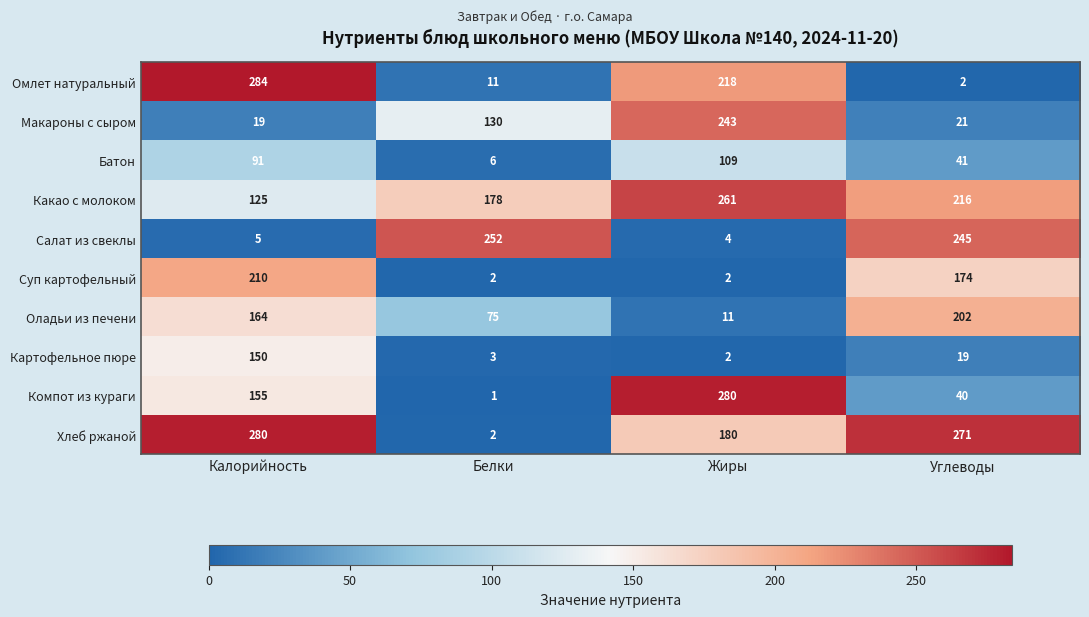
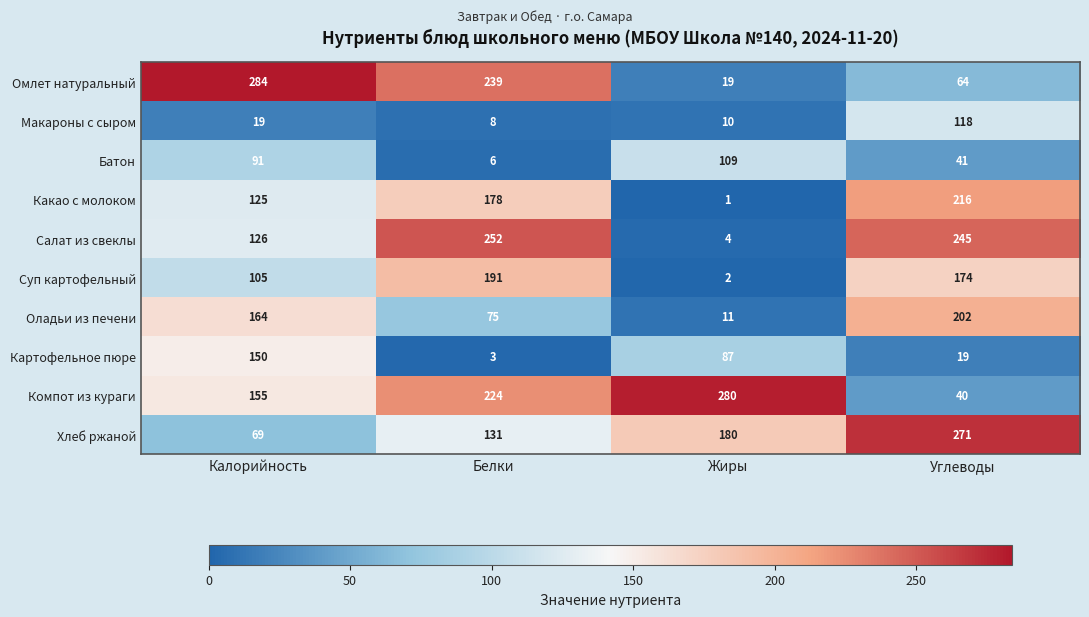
  {
    "Омлет натуральный": {
      "Калорийность": 284,
-     "Белки": 11,
-     "Жиры": 218,
-     "Углеводы": 2
+     "Белки": 239,
+     "Жиры": 19,
+     "Углеводы": 64
    },
    "Макароны с сыром": {
      "Калорийность": 19,
-     "Белки": 130,
-     "Жиры": 243,
-     "Углеводы": 21
+     "Белки": 8,
+     "Жиры": 10,
+     "Углеводы": 118
    },
    "Батон": {
      "Калорийность": 91,
      "Белки": 6,
      "Жиры": 109,
      "Углеводы": 41
    },
    "Какао с молоком": {
      "Калорийность": 125,
      "Белки": 178,
-     "Жиры": 261,
+     "Жиры": 1,
      "Углеводы": 216
    },
    "Салат из свеклы": {
-     "Калорийность": 5,
+     "Калорийность": 126,
      "Белки": 252,
      "Жиры": 4,
      "Углеводы": 245
    },
    "Суп картофельный": {
-     "Калорийность": 210,
-     "Белки": 2,
+     "Калорийность": 105,
+     "Белки": 191,
      "Жиры": 2,
      "Углеводы": 174
    },
    "Оладьи из печени": {
      "Калорийность": 164,
      "Белки": 75,
      "Жиры": 11,
      "Углеводы": 202
    },
    "Картофельное пюре": {
      "Калорийность": 150,
      "Белки": 3,
-     "Жиры": 2,
+     "Жиры": 87,
      "Углеводы": 19
    },
    "Компот из кураги": {
      "Калорийность": 155,
-     "Белки": 1,
+     "Белки": 224,
      "Жиры": 280,
      "Углеводы": 40
    },
    "Хлеб ржаной": {
-     "Калорийность": 280,
-     "Белки": 2,
+     "Калорийность": 69,
+     "Белки": 131,
      "Жиры": 180,
      "Углеводы": 271
    }
  }
